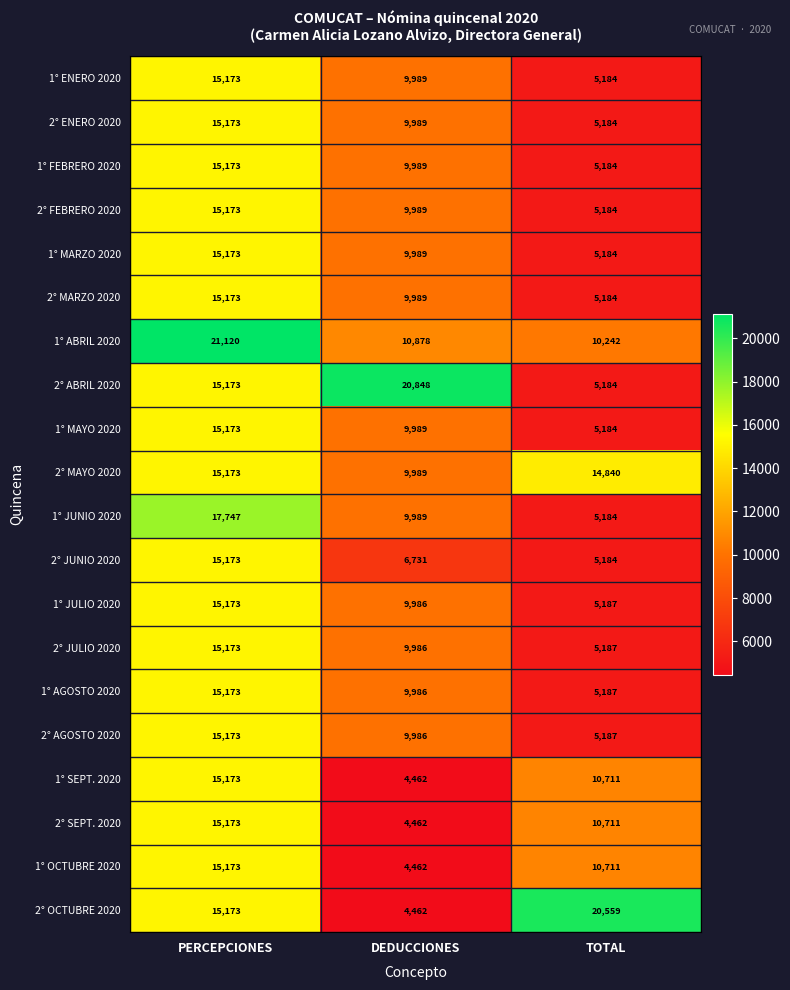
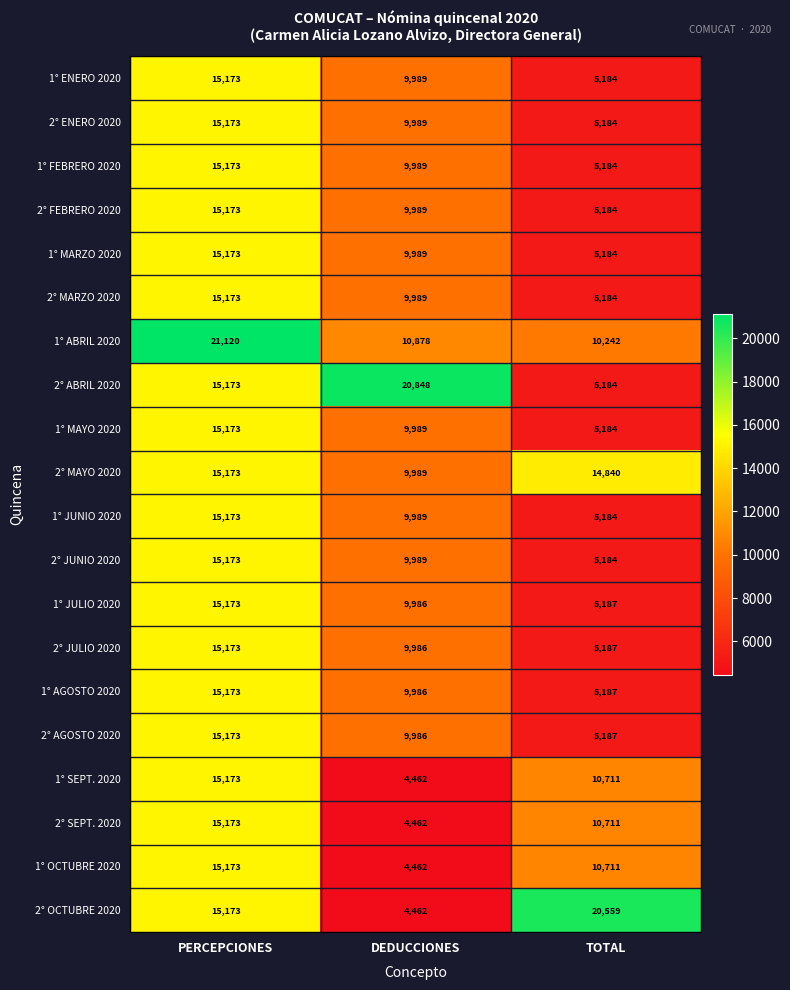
  {
    "1° ENERO 2020": {
      "PERCEPCIONES": "15,173",
      "DEDUCCIONES": "9,989",
      "TOTAL": "5,184"
    },
    "2° ENERO 2020": {
      "PERCEPCIONES": "15,173",
      "DEDUCCIONES": "9,989",
      "TOTAL": "5,184"
    },
    "1° FEBRERO 2020": {
      "PERCEPCIONES": "15,173",
      "DEDUCCIONES": "9,989",
      "TOTAL": "5,184"
    },
    "2° FEBRERO 2020": {
      "PERCEPCIONES": "15,173",
      "DEDUCCIONES": "9,989",
      "TOTAL": "5,184"
    },
    "1° MARZO 2020": {
      "PERCEPCIONES": "15,173",
      "DEDUCCIONES": "9,989",
      "TOTAL": "5,184"
    },
    "2° MARZO 2020": {
      "PERCEPCIONES": "15,173",
      "DEDUCCIONES": "9,989",
      "TOTAL": "5,184"
    },
    "1° ABRIL 2020": {
      "PERCEPCIONES": "21,120",
      "DEDUCCIONES": "10,878",
      "TOTAL": "10,242"
    },
    "2° ABRIL 2020": {
      "PERCEPCIONES": "15,173",
      "DEDUCCIONES": "20,848",
      "TOTAL": "5,184"
    },
    "1° MAYO 2020": {
      "PERCEPCIONES": "15,173",
      "DEDUCCIONES": "9,989",
      "TOTAL": "5,184"
    },
    "2° MAYO 2020": {
      "PERCEPCIONES": "15,173",
      "DEDUCCIONES": "9,989",
      "TOTAL": "14,840"
    },
    "1° JUNIO 2020": {
-     "PERCEPCIONES": "17,747",
+     "PERCEPCIONES": "15,173",
      "DEDUCCIONES": "9,989",
      "TOTAL": "5,184"
    },
    "2° JUNIO 2020": {
      "PERCEPCIONES": "15,173",
-     "DEDUCCIONES": "6,731",
+     "DEDUCCIONES": "9,989",
      "TOTAL": "5,184"
    },
    "1° JULIO 2020": {
      "PERCEPCIONES": "15,173",
      "DEDUCCIONES": "9,986",
      "TOTAL": "5,187"
    },
    "2° JULIO 2020": {
      "PERCEPCIONES": "15,173",
      "DEDUCCIONES": "9,986",
      "TOTAL": "5,187"
    },
    "1° AGOSTO 2020": {
      "PERCEPCIONES": "15,173",
      "DEDUCCIONES": "9,986",
      "TOTAL": "5,187"
    },
    "2° AGOSTO 2020": {
      "PERCEPCIONES": "15,173",
      "DEDUCCIONES": "9,986",
      "TOTAL": "5,187"
    },
    "1° SEPT. 2020": {
      "PERCEPCIONES": "15,173",
      "DEDUCCIONES": "4,462",
      "TOTAL": "10,711"
    },
    "2° SEPT. 2020": {
      "PERCEPCIONES": "15,173",
      "DEDUCCIONES": "4,462",
      "TOTAL": "10,711"
    },
    "1° OCTUBRE 2020": {
      "PERCEPCIONES": "15,173",
      "DEDUCCIONES": "4,462",
      "TOTAL": "10,711"
    },
    "2° OCTUBRE 2020": {
      "PERCEPCIONES": "15,173",
      "DEDUCCIONES": "4,462",
      "TOTAL": "20,559"
    }
  }
